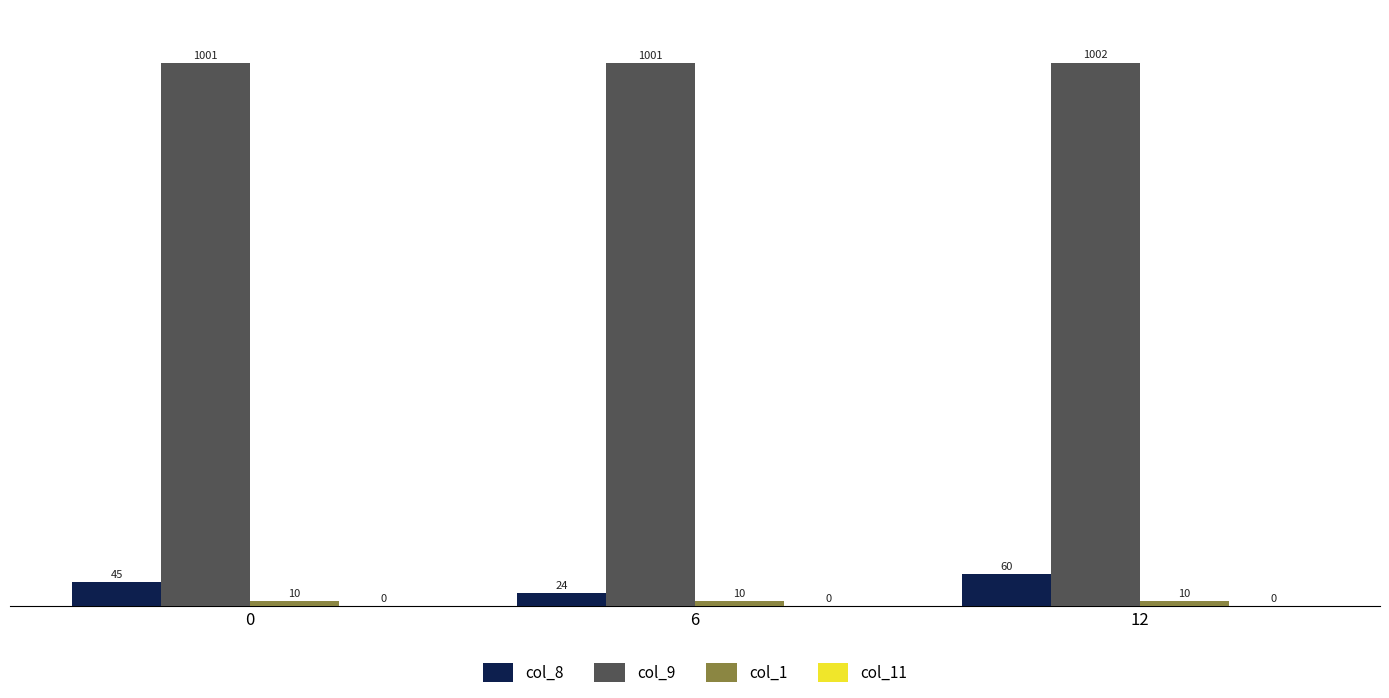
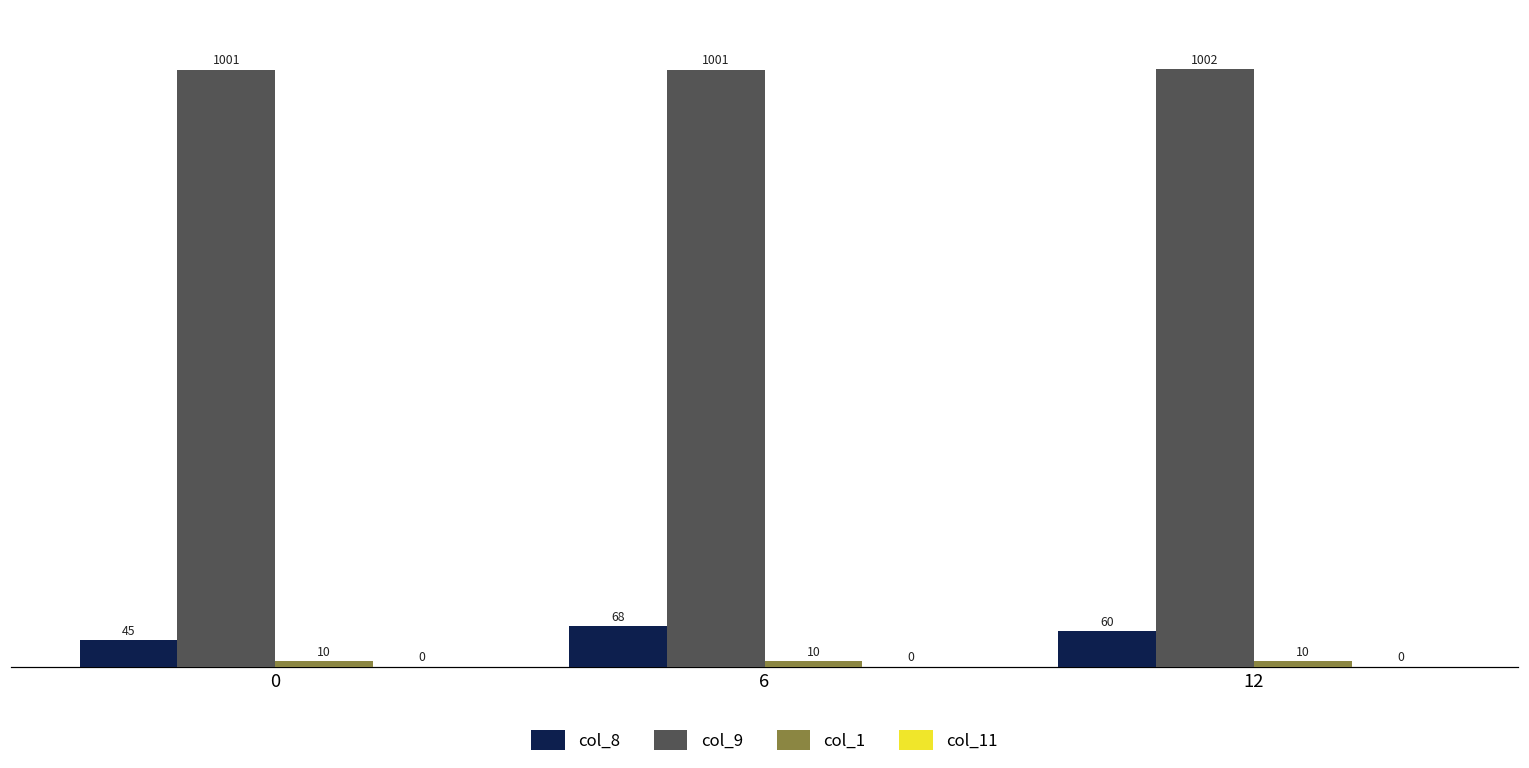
  {
    "col_8": {
      "0": 45,
-     "6": 24,
+     "6": 68,
      "12": 60
    },
    "col_9": {
      "0": 1001,
      "6": 1001,
      "12": 1002
    },
    "col_1": {
      "0": 10,
      "6": 10,
      "12": 10
    },
    "col_11": {
      "0": 0,
      "6": 0,
      "12": 0
    }
  }
